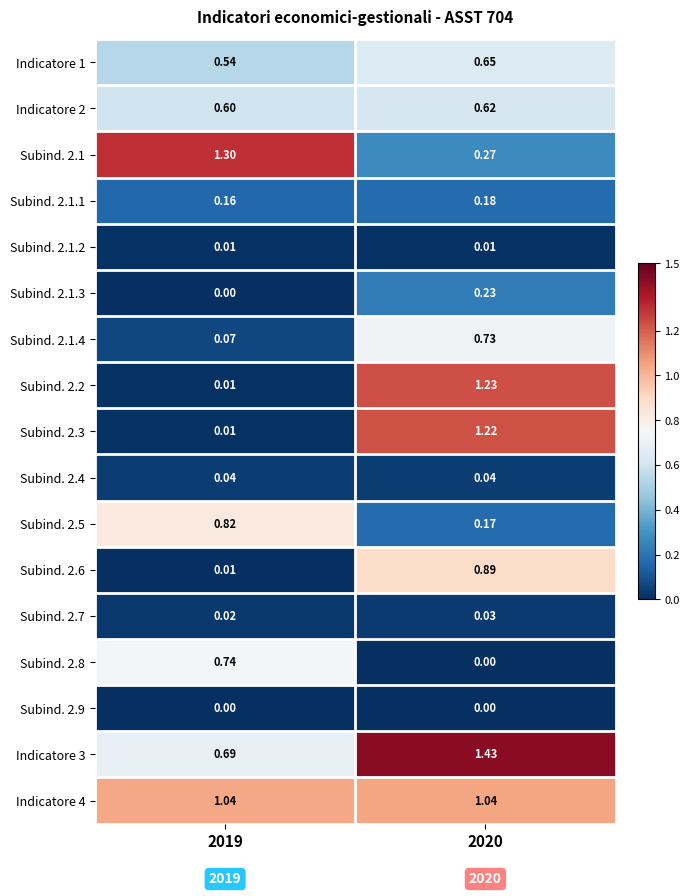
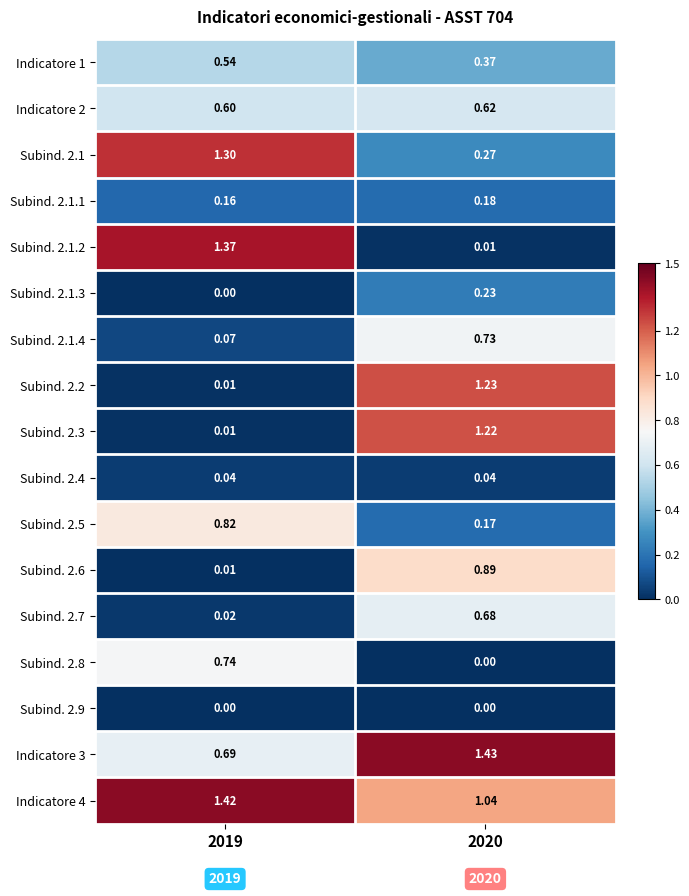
  {
    "Indicatore 1": {
      "2019": 0.54,
-     "2020": 0.65
+     "2020": 0.37
    },
    "Indicatore 2": {
      "2019": 0.60,
      "2020": 0.62
    },
    "Subind. 2.1": {
      "2019": 1.30,
      "2020": 0.27
    },
    "Subind. 2.1.1": {
      "2019": 0.16,
      "2020": 0.18
    },
    "Subind. 2.1.2": {
-     "2019": 0.01,
+     "2019": 1.37,
      "2020": 0.01
    },
    "Subind. 2.1.3": {
      "2019": 0.00,
      "2020": 0.23
    },
    "Subind. 2.1.4": {
      "2019": 0.07,
      "2020": 0.73
    },
    "Subind. 2.2": {
      "2019": 0.01,
      "2020": 1.23
    },
    "Subind. 2.3": {
      "2019": 0.01,
      "2020": 1.22
    },
    "Subind. 2.4": {
      "2019": 0.04,
      "2020": 0.04
    },
    "Subind. 2.5": {
      "2019": 0.82,
      "2020": 0.17
    },
    "Subind. 2.6": {
      "2019": 0.01,
      "2020": 0.89
    },
    "Subind. 2.7": {
      "2019": 0.02,
-     "2020": 0.03
+     "2020": 0.68
    },
    "Subind. 2.8": {
      "2019": 0.74,
      "2020": 0.00
    },
    "Subind. 2.9": {
      "2019": 0.00,
      "2020": 0.00
    },
    "Indicatore 3": {
      "2019": 0.69,
      "2020": 1.43
    },
    "Indicatore 4": {
-     "2019": 1.04,
+     "2019": 1.42,
      "2020": 1.04
    }
  }
